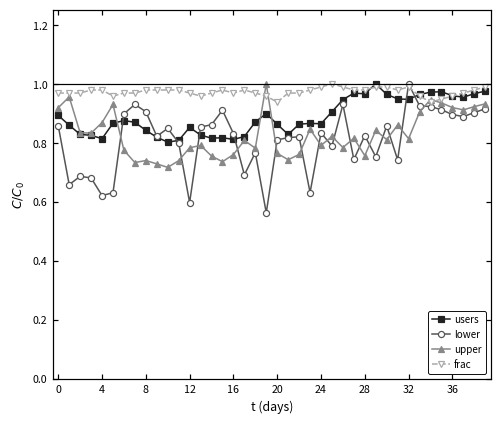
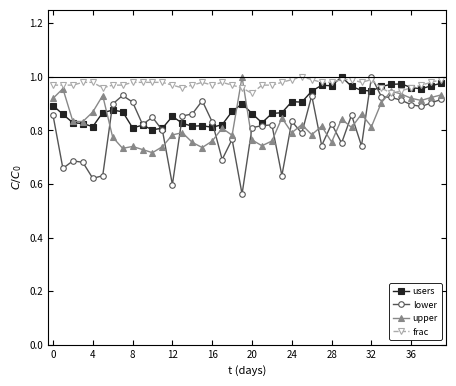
  {
    "users": {
      "0": 0.89,
      "4": 0.81,
-     "8": 0.84,
+     "8": 0.81,
      "12": 0.85,
      "16": 0.81,
      "20": 0.86,
-     "24": 0.86,
+     "24": 0.91,
      "28": 0.97,
      "32": 0.95
    },
    "lower": {
      "0": 0.86,
      "4": 0.62,
      "8": 0.91,
      "12": 0.60,
      "16": 0.83,
      "20": 0.81,
      "24": 0.83,
      "28": 0.82,
      "32": 1.00,
      "36": 0.90
    }
  }
